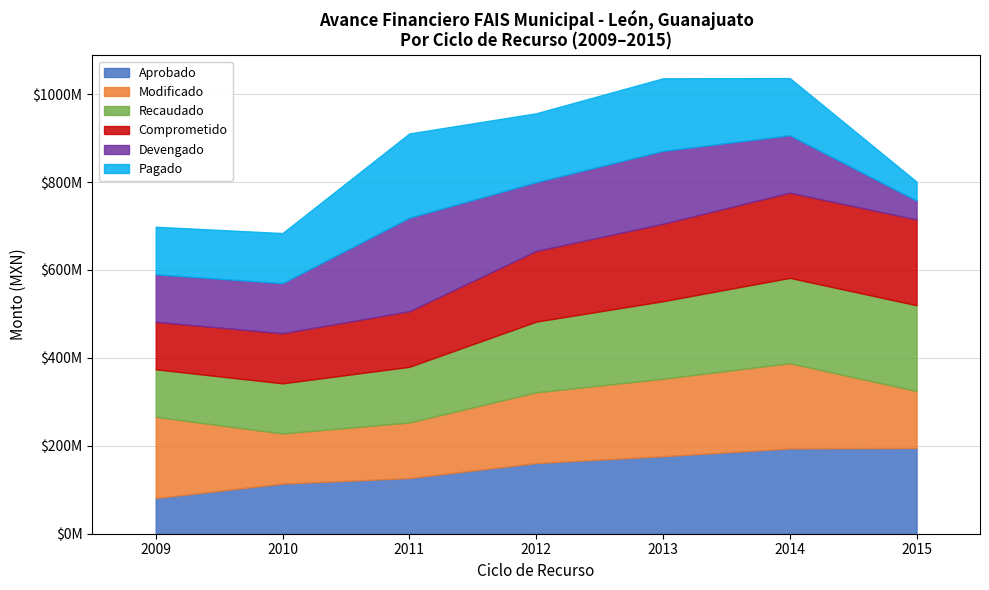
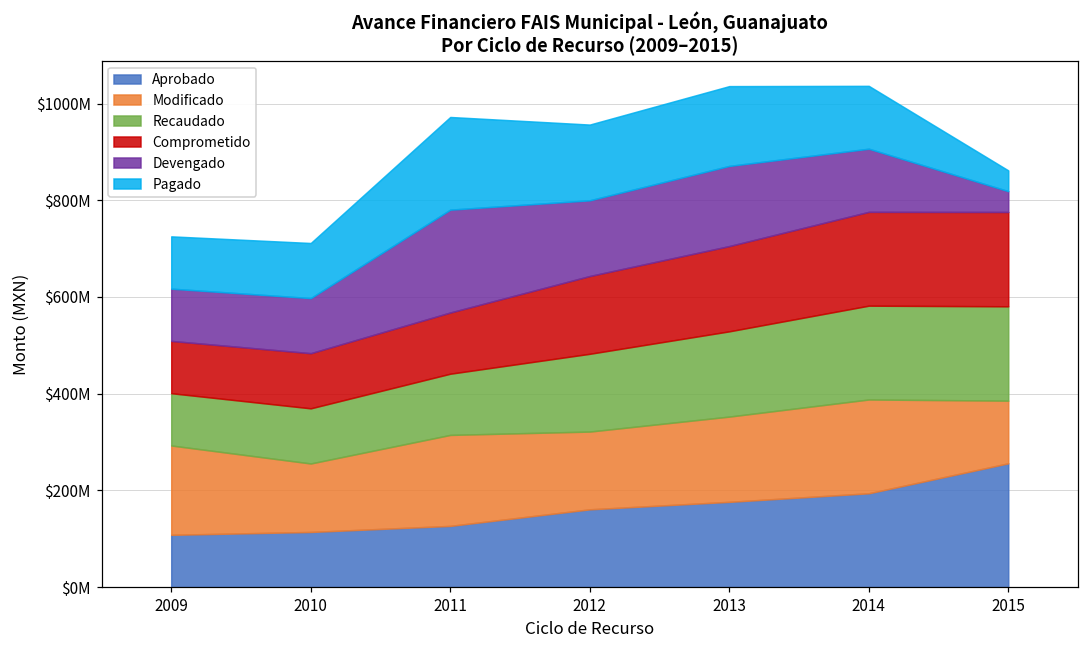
  {
    "Aprobado": {
-     "2009": "$80000000",
+     "2009": "$110000000",
      "2010": "$110000000",
      "2011": "$130000000",
      "2012": "$160000000",
      "2013": "$180000000",
      "2014": "$190000000",
-     "2015": "$200000000"
+     "2015": "$260000000"
    },
    "Modificado": {
      "2009": "$180000000",
-     "2010": "$110000000",
-     "2011": "$130000000",
+     "2010": "$140000000",
+     "2011": "$190000000",
      "2012": "$160000000",
      "2013": "$180000000",
      "2014": "$190000000",
      "2015": "$130000000"
    },
    "Recaudado": {
      "2009": "$110000000",
      "2010": "$110000000",
      "2011": "$130000000",
      "2012": "$160000000",
      "2013": "$180000000",
      "2014": "$190000000",
      "2015": "$200000000"
    },
    "Comprometido": {
      "2009": "$110000000",
      "2010": "$110000000",
      "2011": "$130000000",
      "2012": "$160000000",
      "2013": "$180000000",
      "2014": "$190000000",
      "2015": "$200000000"
    },
    "Devengado": {
      "2009": "$110000000",
      "2010": "$110000000",
      "2011": "$210000000",
      "2012": "$160000000",
      "2013": "$170000000",
      "2014": "$130000000",
      "2015": "$40000000"
    },
    "Pagado": {
      "2009": "$110000000",
      "2010": "$110000000",
      "2011": "$190000000",
      "2012": "$160000000",
      "2013": "$170000000",
      "2014": "$130000000",
      "2015": "$40000000"
    }
  }
